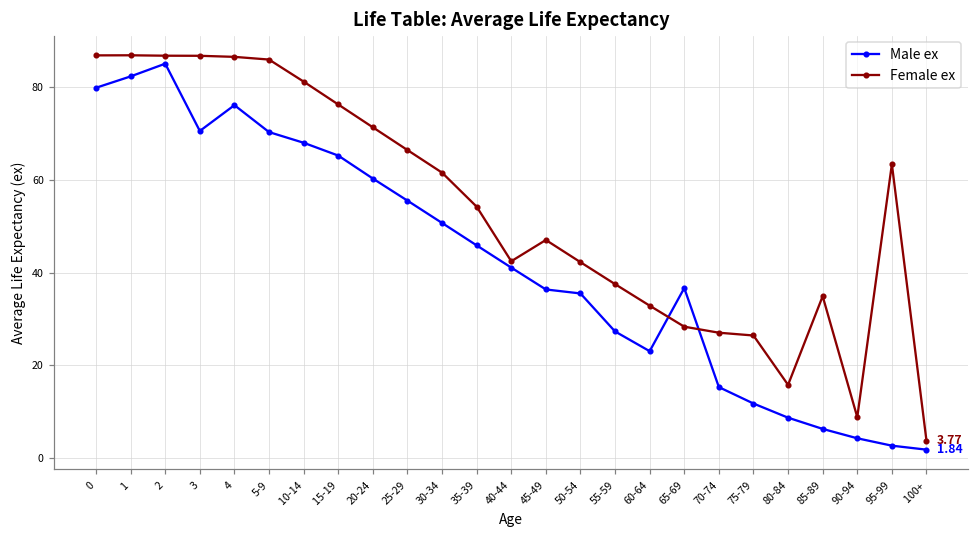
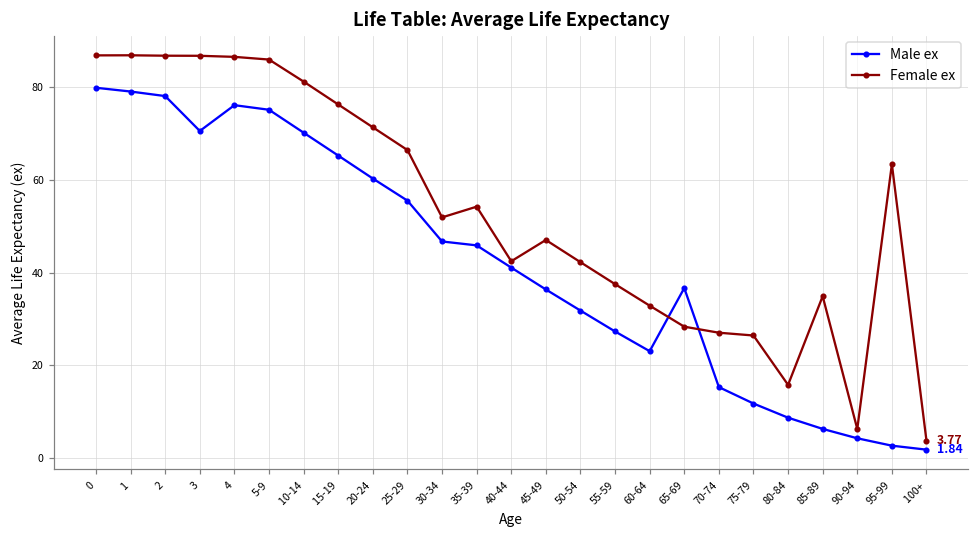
  {
    "Male ex": {
      "0": 80,
-     "1": 82,
-     "2": 85,
+     "1": 79,
+     "2": 78,
      "3": 71,
      "4": 76,
-     "5-9": 70,
-     "10-14": 68,
+     "5-9": 75,
+     "10-14": 70,
      "15-19": 65,
      "20-24": 60,
      "25-29": 56,
-     "30-34": 51,
+     "30-34": 47,
      "35-39": 46,
      "40-44": 41,
      "45-49": 36,
-     "50-54": 36,
+     "50-54": 32,
      "55-59": 27,
      "60-64": 23,
      "65-69": 37,
      "70-74": 15,
      "75-79": 12,
      "80-84": 9,
      "85-89": 6,
      "90-94": 4,
      "95-99": 3
    },
    "Female ex": {
      "0": 87,
      "1": 87,
      "2": 87,
      "3": 87,
      "4": 86,
      "5-9": 86,
      "10-14": 81,
      "15-19": 76,
      "20-24": 71,
      "25-29": 66,
-     "30-34": 62,
+     "30-34": 52,
      "35-39": 54,
      "40-44": 42,
      "45-49": 47,
      "50-54": 42,
      "55-59": 38,
      "60-64": 33,
      "65-69": 28,
      "70-74": 27,
      "75-79": 26,
      "80-84": 16,
      "85-89": 35,
-     "90-94": 9,
+     "90-94": 6,
      "95-99": 63
    }
  }
